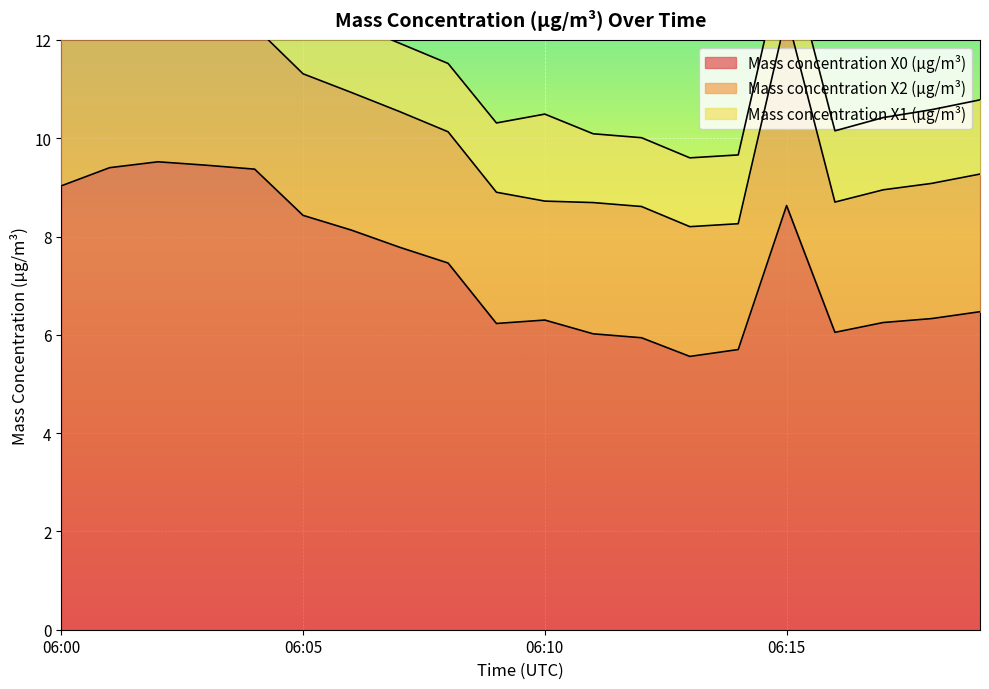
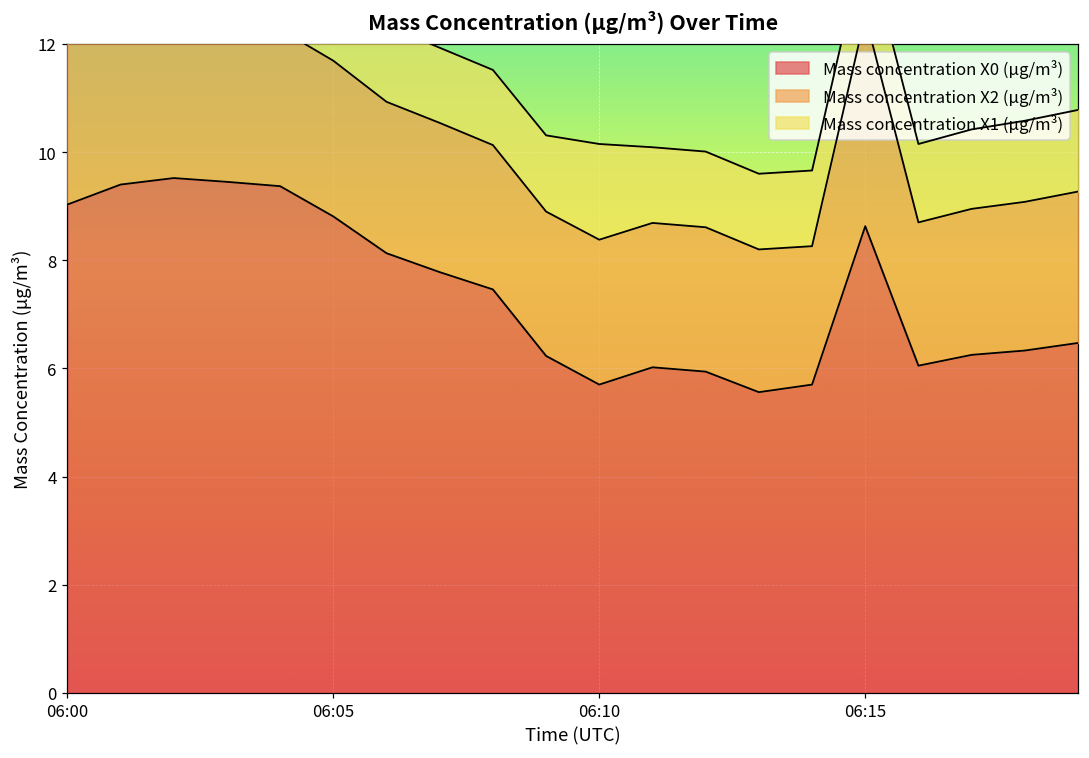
  {
    "Mass concentration X0 (μg/m³)": {
      "06:00": 9.0,
-     "06:05": 8.4,
-     "06:10": 6.3,
+     "06:05": 8.8,
+     "06:10": 5.7,
      "06:15": 8.6
    },
    "Mass concentration X2 (μg/m³)": {
      "06:00": 3.0,
      "06:05": 2.9,
-     "06:10": 2.4
+     "06:10": 2.7
    },
    "Mass concentration X1 (μg/m³)": {
      "06:10": 1.8
    }
  }
